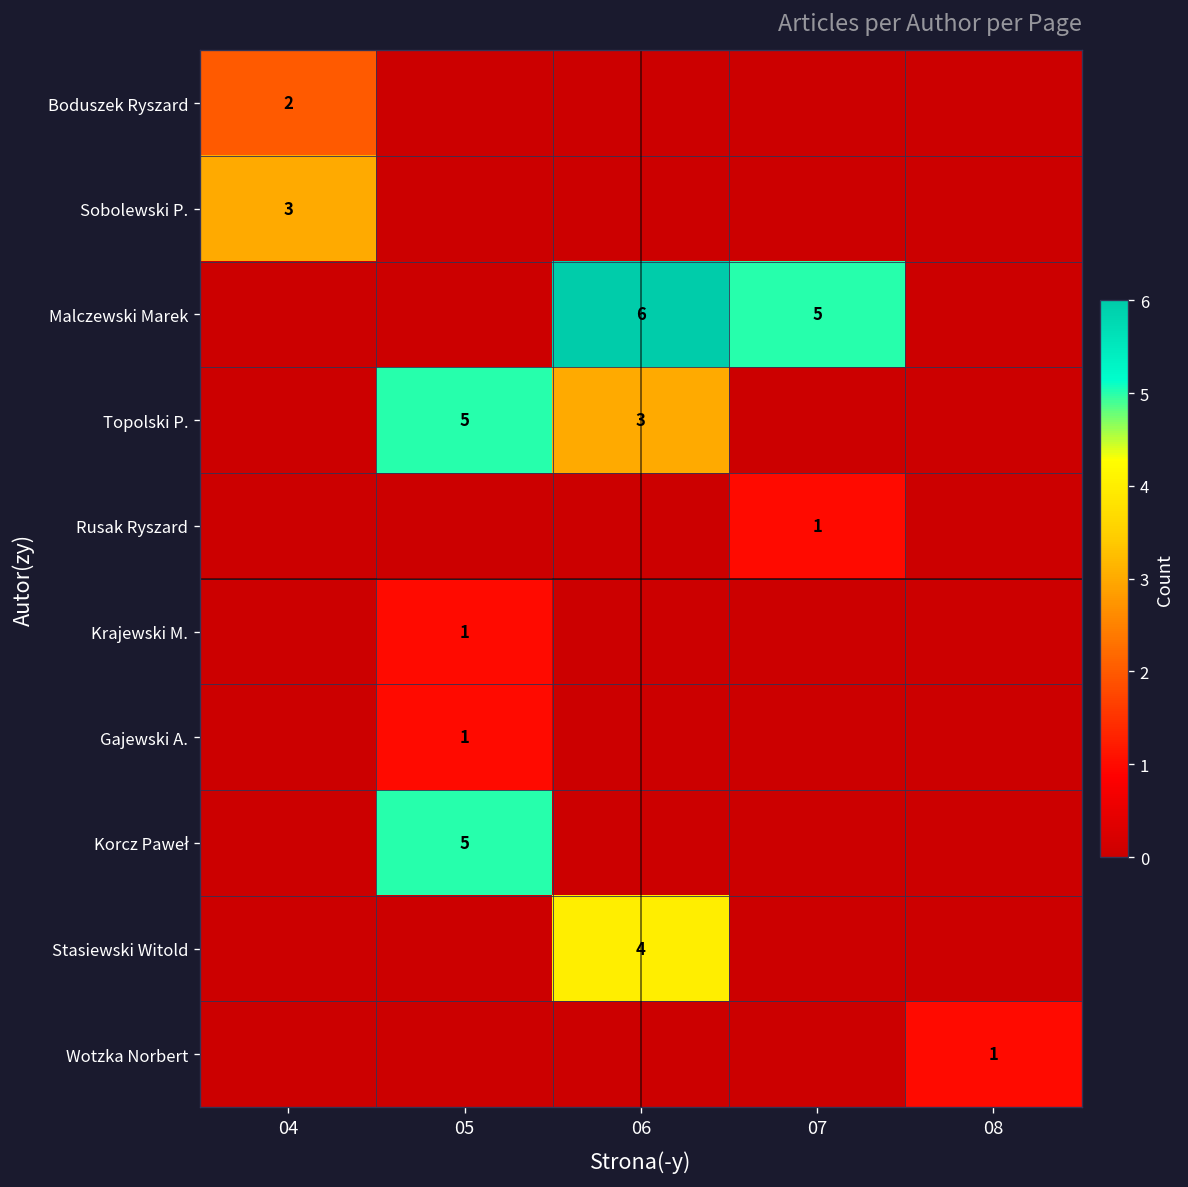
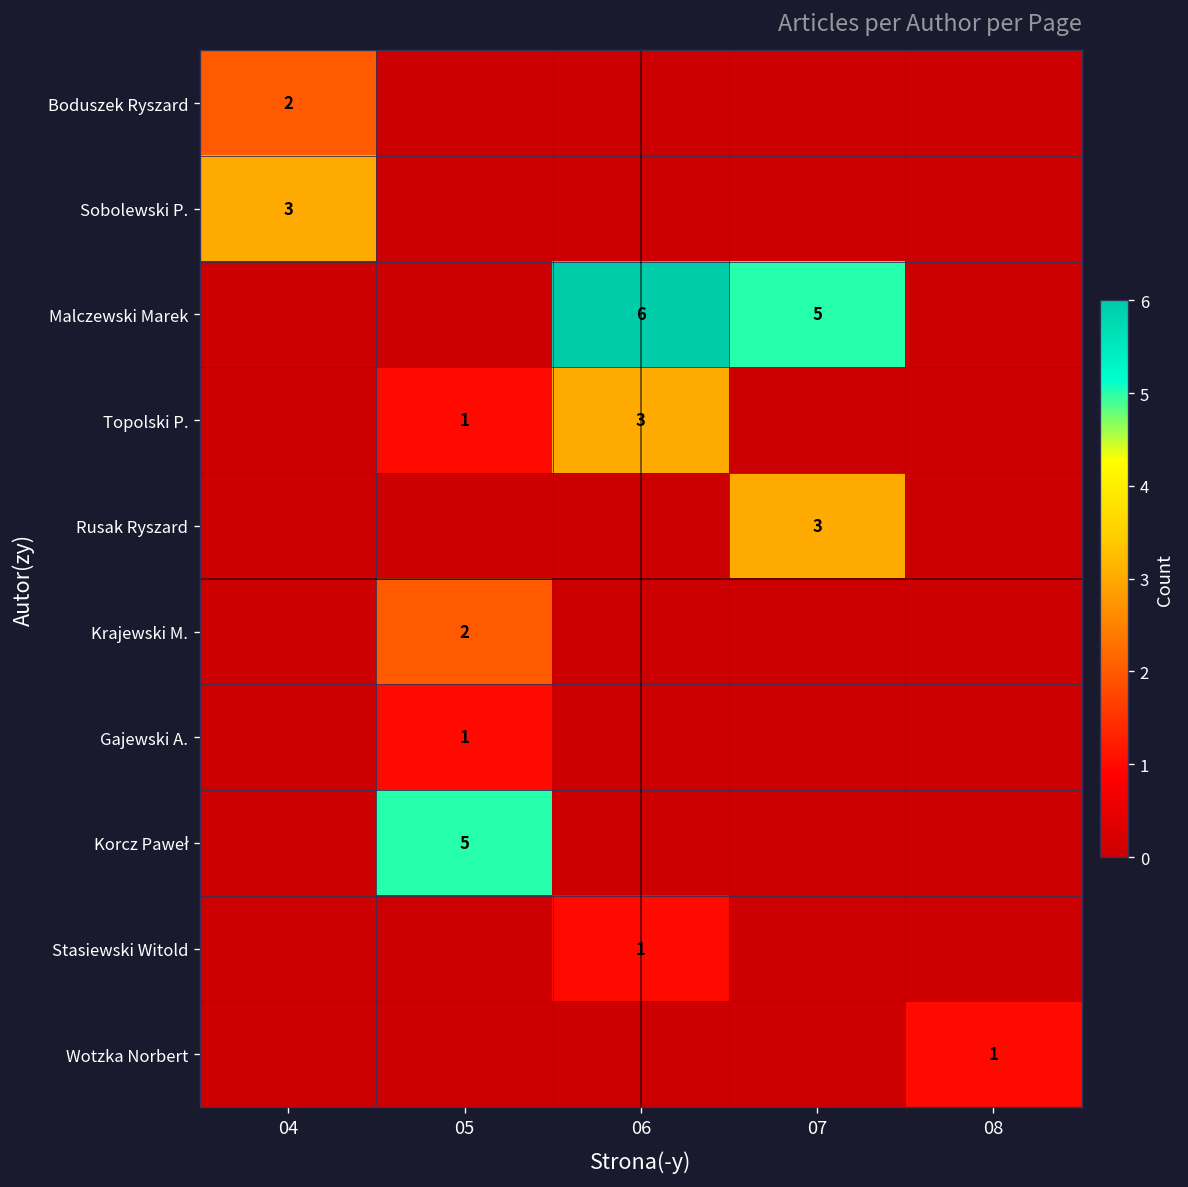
  {
    "Boduszek Ryszard": {
      "04": 2
    },
    "Sobolewski P.": {
      "04": 3
    },
    "Malczewski Marek": {
      "06": 6,
      "07": 5
    },
    "Topolski P.": {
-     "05": 5,
+     "05": 1,
      "06": 3
    },
    "Rusak Ryszard": {
-     "07": 1
+     "07": 3
    },
    "Krajewski M.": {
-     "05": 1
+     "05": 2
    },
    "Gajewski A.": {
      "05": 1
    },
    "Korcz Paweł": {
      "05": 5
    },
    "Stasiewski Witold": {
-     "06": 4
+     "06": 1
    },
    "Wotzka Norbert": {
      "08": 1
    }
  }
